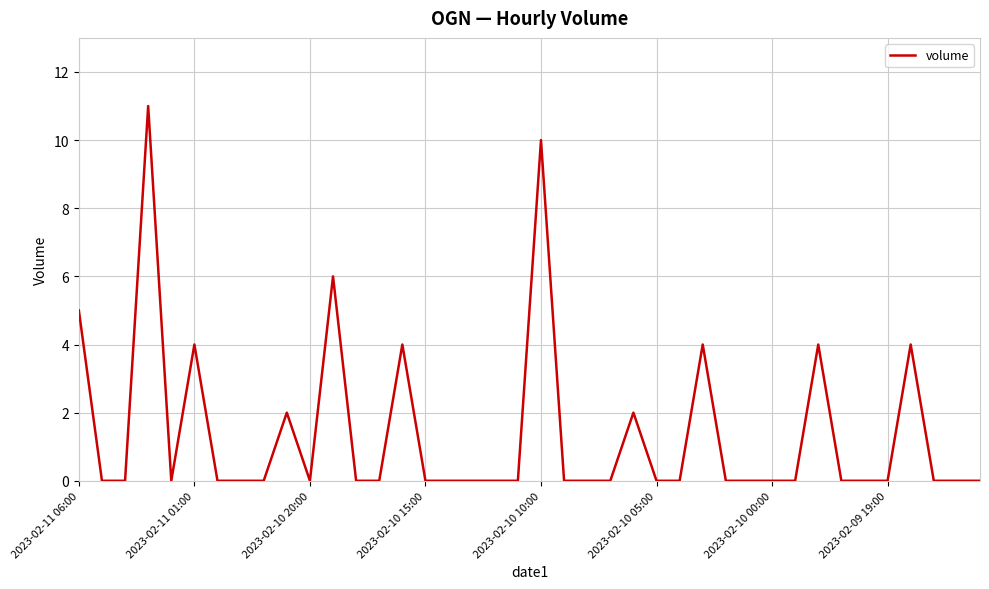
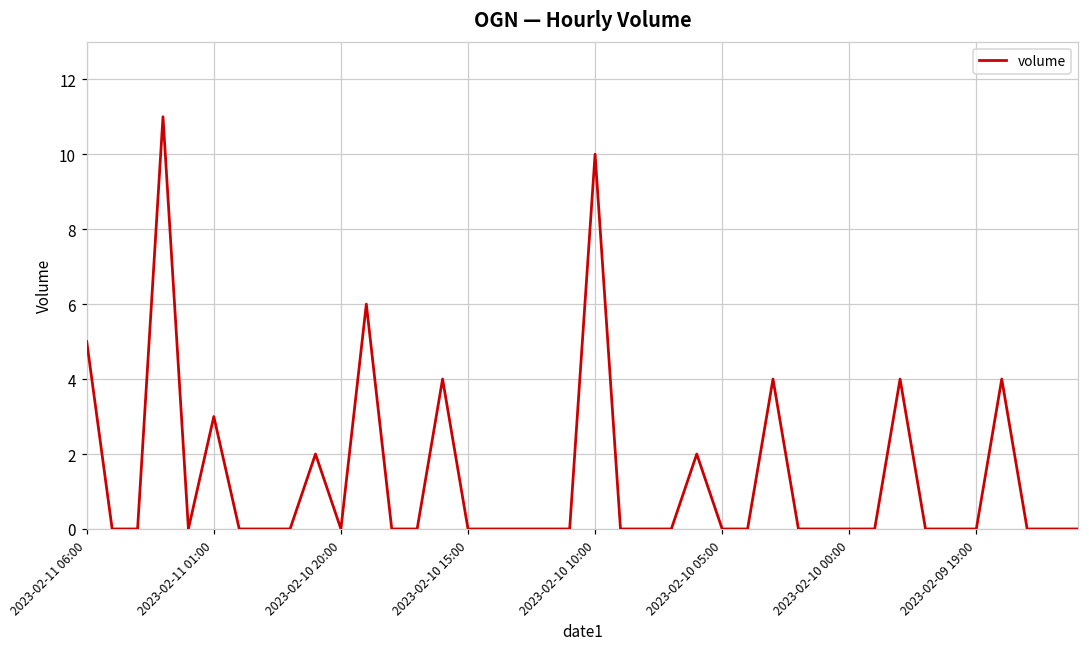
  {
    "2023-02-11 06:00": 5,
-   "2023-02-11 01:00": 4,
+   "2023-02-11 01:00": 3,
    "2023-02-10 20:00": 0,
    "2023-02-10 15:00": 0,
    "2023-02-10 10:00": 10,
    "2023-02-10 05:00": 0,
    "2023-02-10 00:00": 0,
    "2023-02-09 19:00": 0
  }
